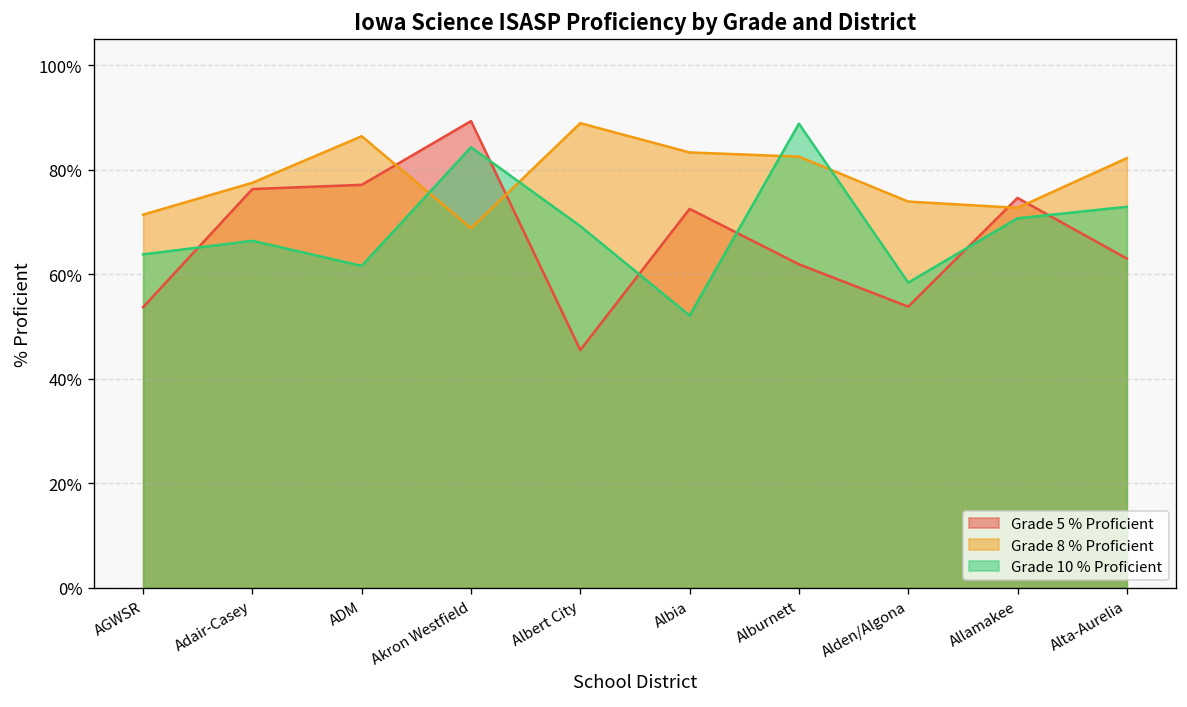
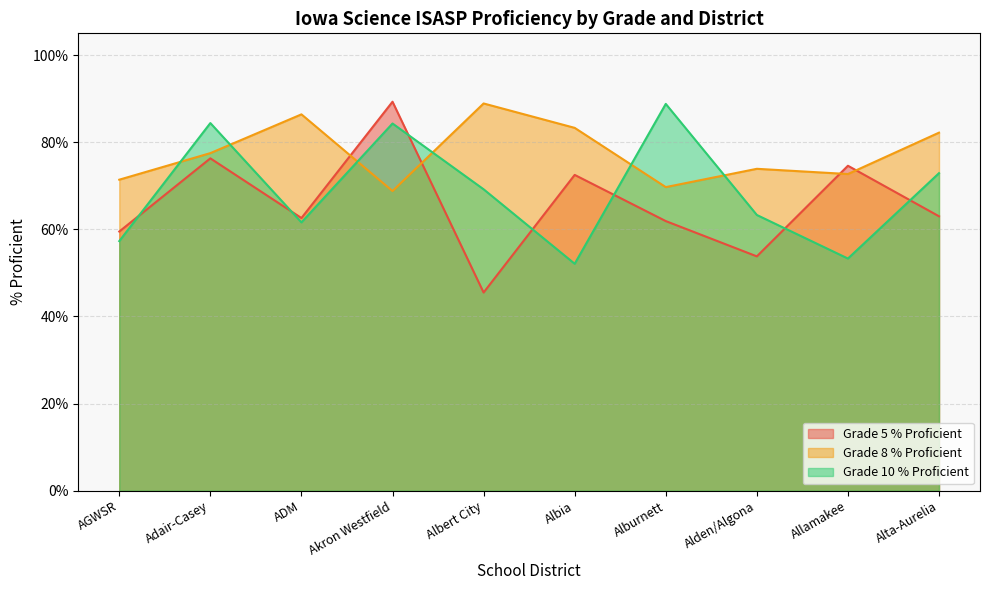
  {
    "Grade 5 % Proficient": {
-     "AGWSR": "54%",
+     "AGWSR": "60%",
      "Adair-Casey": "76%",
-     "ADM": "77%",
+     "ADM": "63%",
      "Akron Westfield": "89%",
      "Albert City": "46%",
      "Albia": "73%",
      "Alburnett": "62%",
      "Alden/Algona": "54%",
      "Allamakee": "75%",
      "Alta-Aurelia": "63%"
    },
    "Grade 8 % Proficient": {
      "AGWSR": "71%",
      "Adair-Casey": "78%",
      "ADM": "86%",
      "Akron Westfield": "69%",
      "Albert City": "89%",
      "Albia": "83%",
-     "Alburnett": "83%",
+     "Alburnett": "70%",
      "Alden/Algona": "74%",
      "Allamakee": "73%",
      "Alta-Aurelia": "82%"
    },
    "Grade 10 % Proficient": {
-     "AGWSR": "64%",
-     "Adair-Casey": "66%",
+     "AGWSR": "57%",
+     "Adair-Casey": "84%",
      "ADM": "62%",
      "Akron Westfield": "84%",
      "Albert City": "69%",
      "Albia": "52%",
      "Alburnett": "89%",
-     "Alden/Algona": "58%",
-     "Allamakee": "71%",
+     "Alden/Algona": "63%",
+     "Allamakee": "53%",
      "Alta-Aurelia": "73%"
    }
  }
